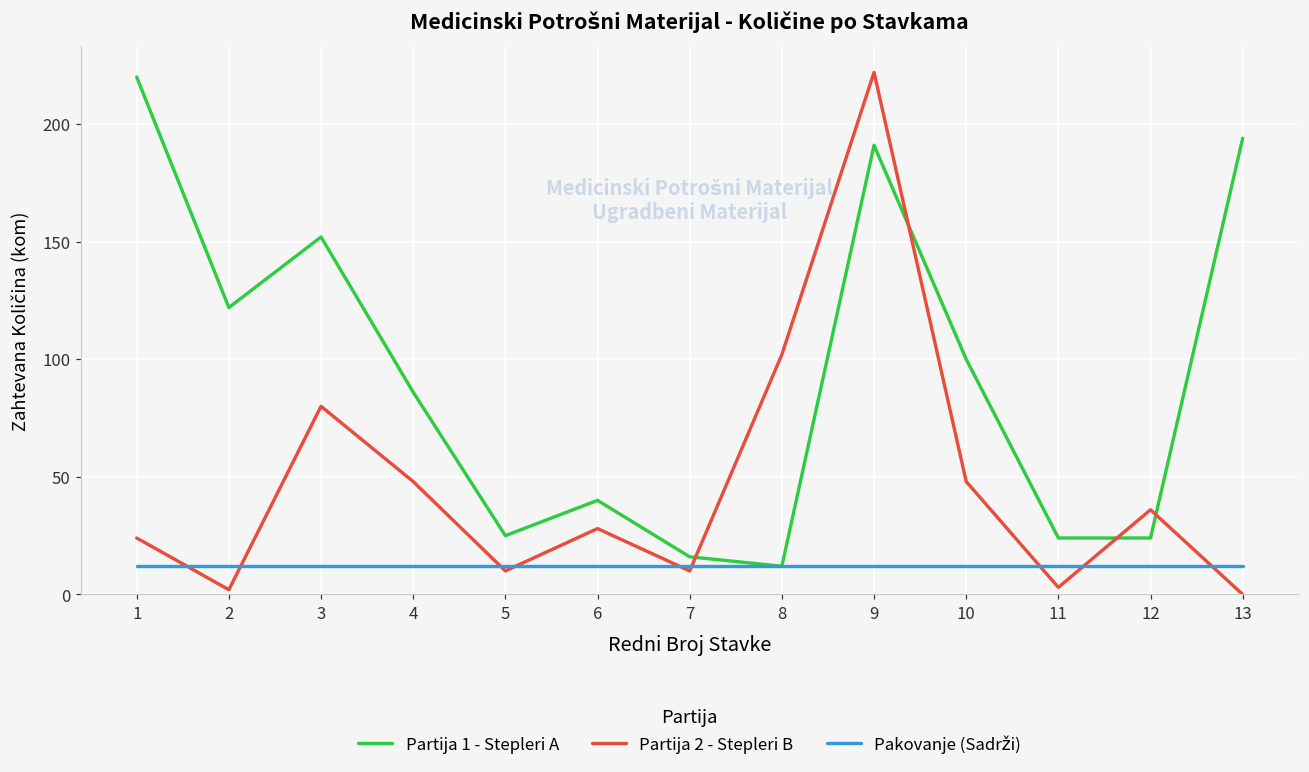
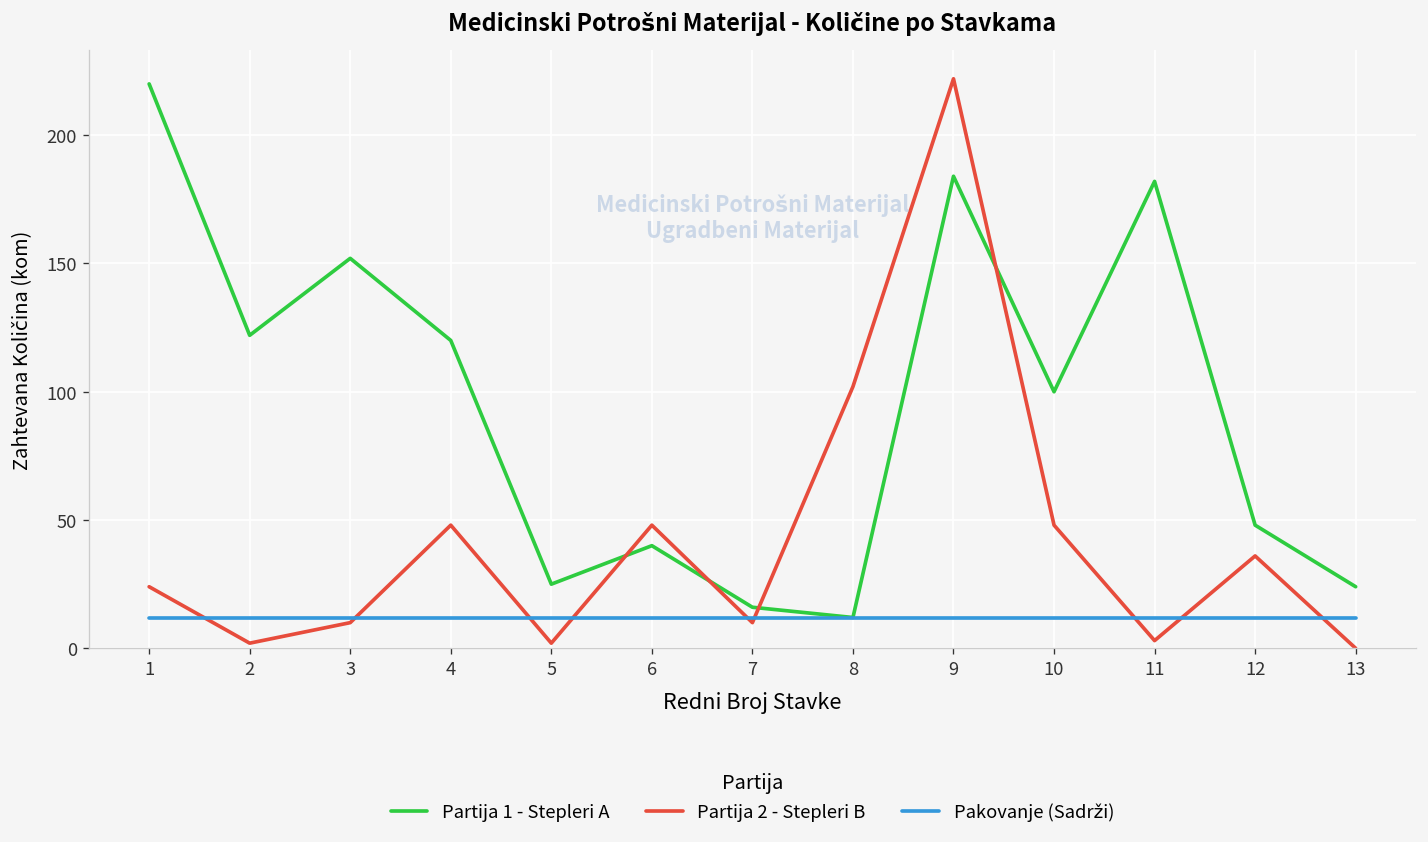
  {
    "Partija 1 - Stepleri A": {
      "1": 220,
      "2": 122,
      "3": 152,
-     "4": 86,
+     "4": 120,
      "5": 25,
      "6": 40,
      "7": 16,
-     "9": 191,
+     "9": 184,
      "10": 100,
-     "11": 24,
-     "12": 24,
-     "13": 194
+     "11": 182,
+     "12": 48,
+     "13": 24
    },
    "Partija 2 - Stepleri B": {
      "1": 24,
      "2": 2,
-     "3": 80,
+     "3": 10,
      "4": 48,
-     "5": 10,
-     "6": 28,
+     "5": 2,
+     "6": 48,
      "7": 10,
      "8": 102,
      "9": 222,
      "10": 48,
      "11": 3,
      "12": 36,
      "13": 0
    },
    "Pakovanje (Sadrži)": {
      "1": 12,
      "2": 12,
      "3": 12,
      "4": 12,
      "5": 12,
      "6": 12,
      "7": 12,
      "9": 12,
      "10": 12,
      "11": 12,
      "12": 12,
      "13": 12
    }
  }
